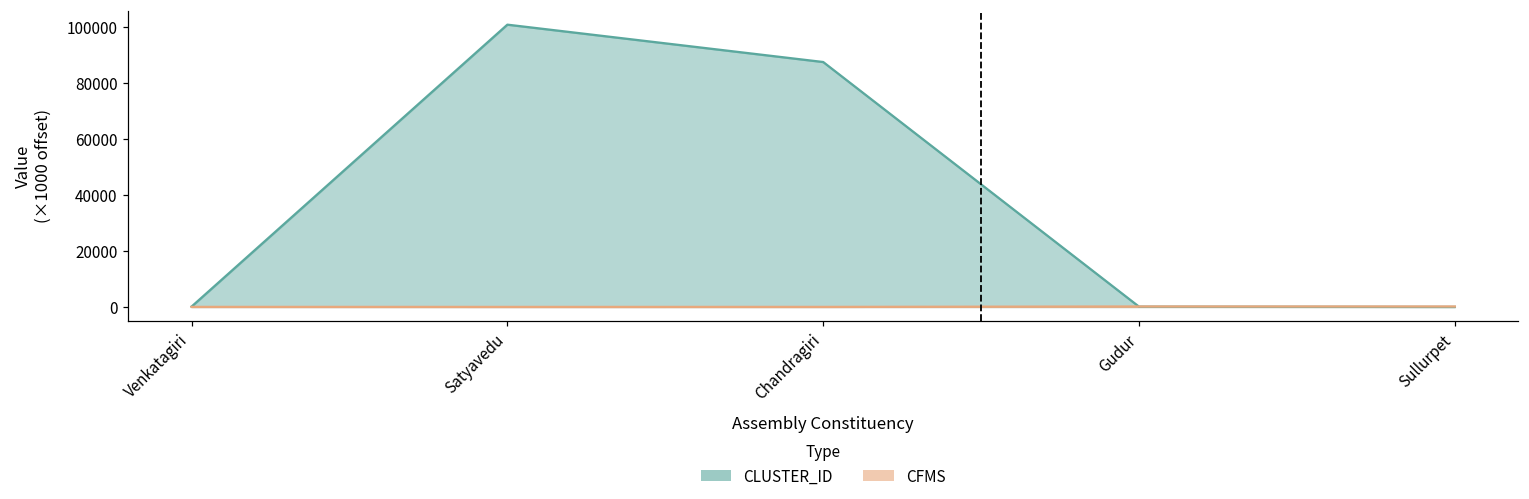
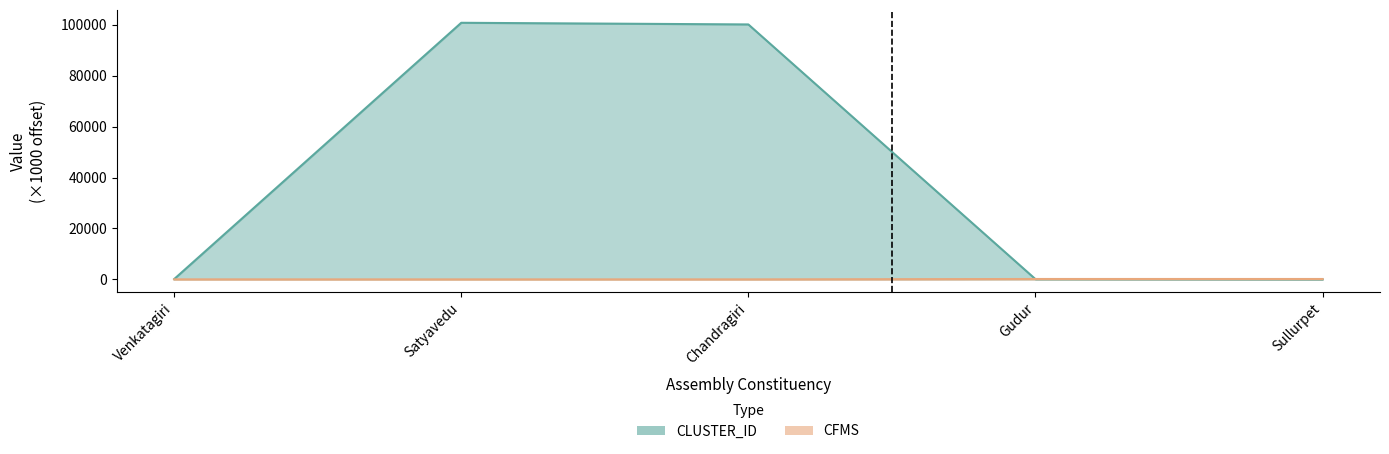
  {
    "CLUSTER_ID": {
      "Satyavedu": 101000,
-     "Chandragiri": 87000
+     "Chandragiri": 100000
    },
    "CFMS": {
      "Satyavedu": 0,
      "Chandragiri": 0
    }
  }
